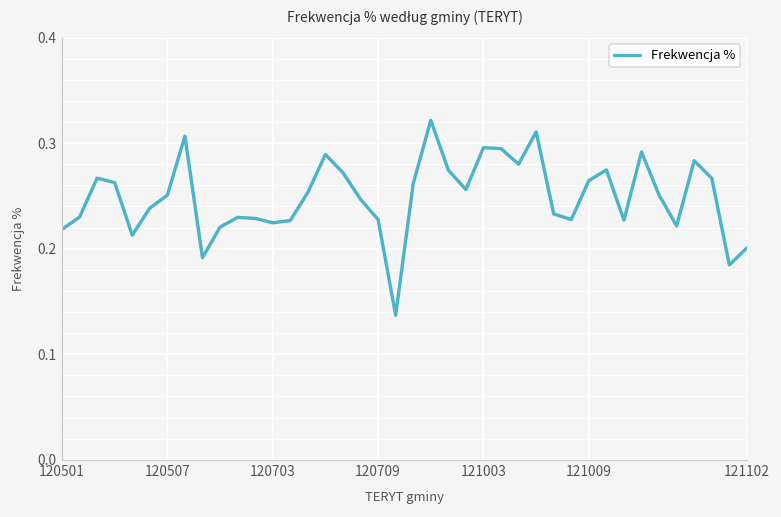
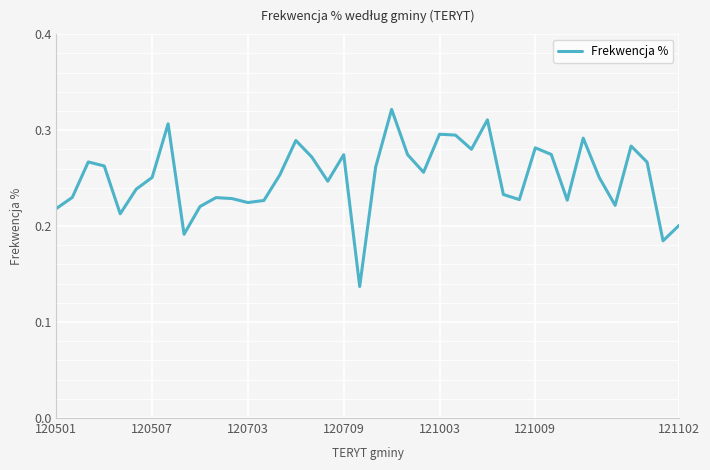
  {
    "120501": 0.22,
    "120507": 0.25,
    "120703": 0.22,
-   "120709": 0.23,
+   "120709": 0.27,
    "121003": 0.30,
-   "121009": 0.26,
+   "121009": 0.28,
    "121102": 0.20
  }
